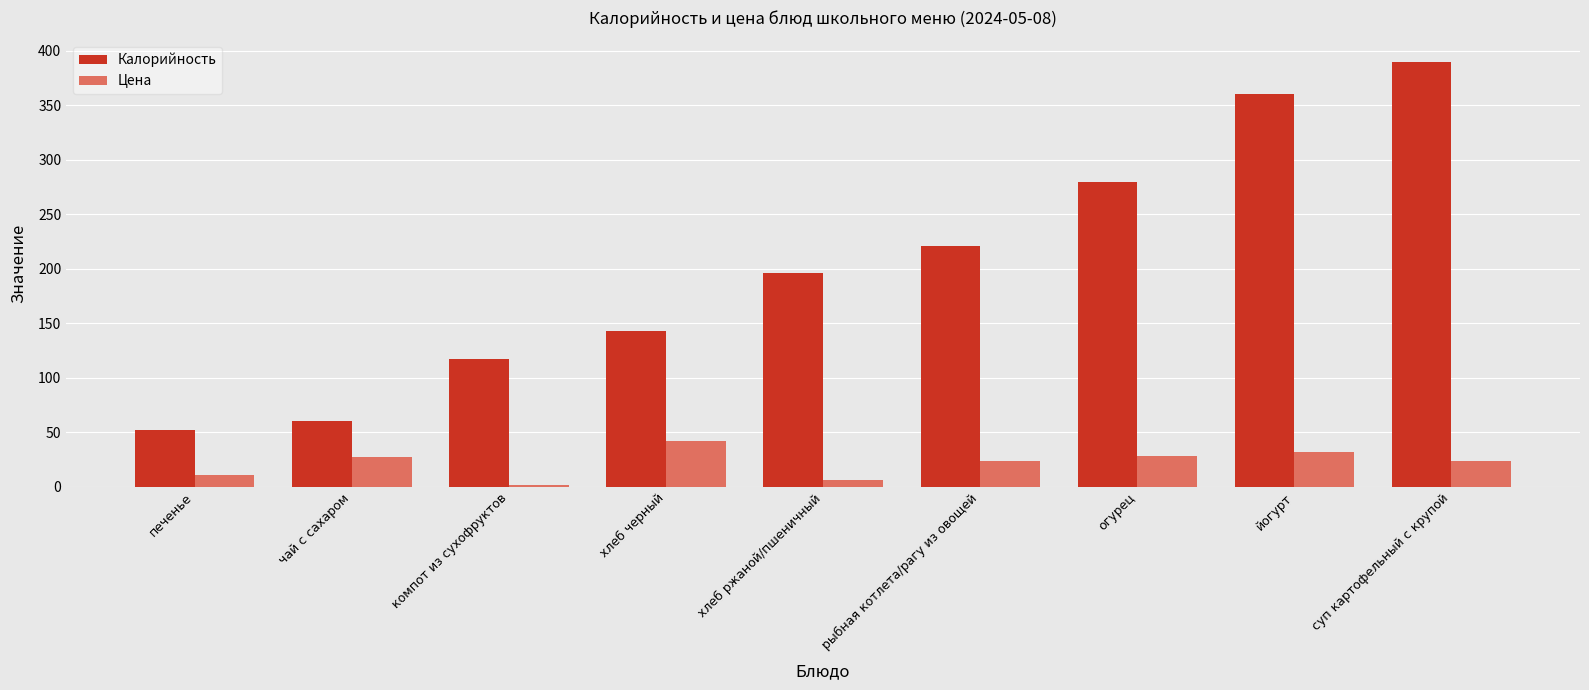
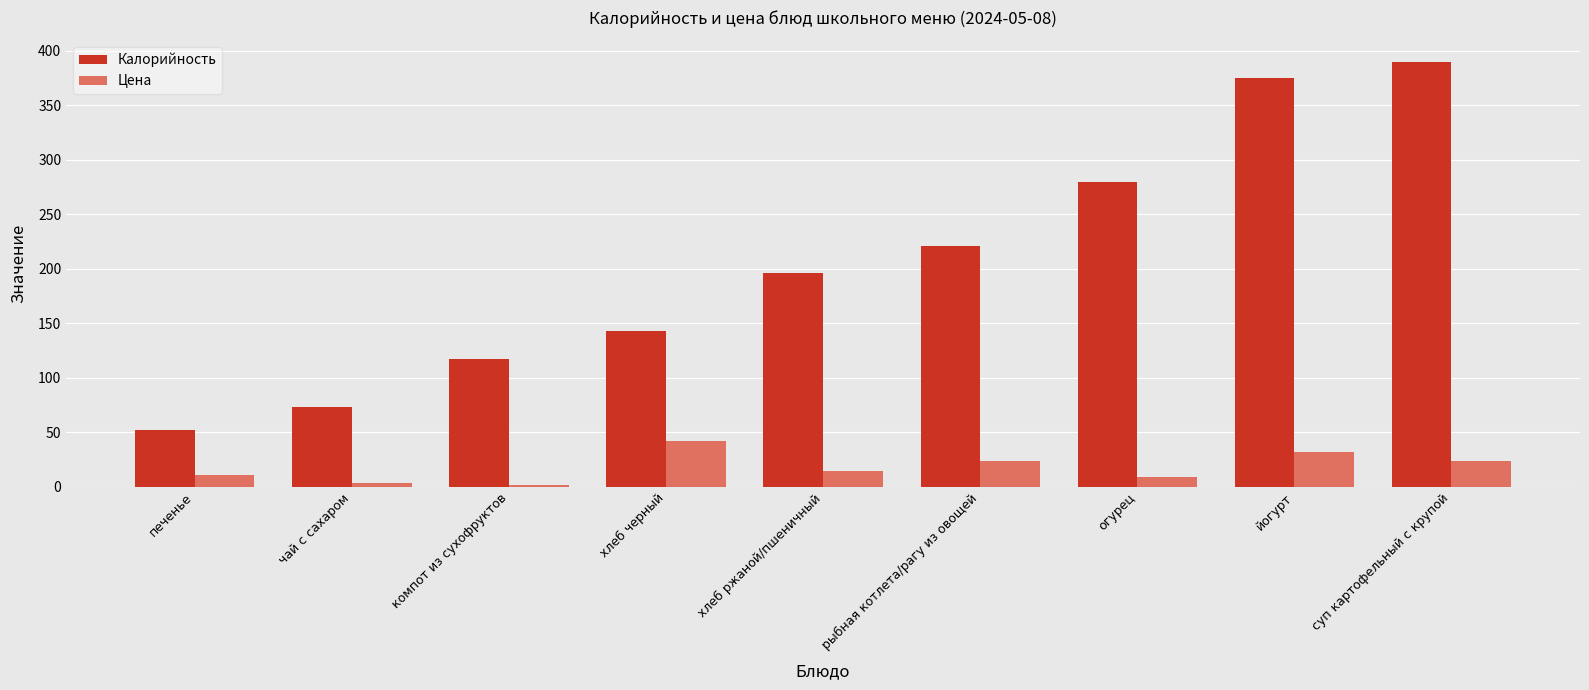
  {
    "Калорийность": {
      "печенье": 52,
-     "чай с сахаром": 60,
+     "чай с сахаром": 73,
      "компот из сухофруктов": 117,
      "хлеб черный": 143,
      "хлеб ржаной/пшеничный": 196,
      "рыбная котлета/рагу из овощей": 221,
      "огурец": 280,
-     "йогурт": 360,
+     "йогурт": 375,
      "суп картофельный с крупой": 390
    },
    "Цена": {
      "печенье": 11,
-     "чай с сахаром": 27,
+     "чай с сахаром": 3,
      "хлеб черный": 42,
-     "хлеб ржаной/пшеничный": 6,
+     "хлеб ржаной/пшеничный": 15,
      "рыбная котлета/рагу из овощей": 24,
-     "огурец": 28,
+     "огурец": 9,
      "йогурт": 32,
      "суп картофельный с крупой": 24
    }
  }
